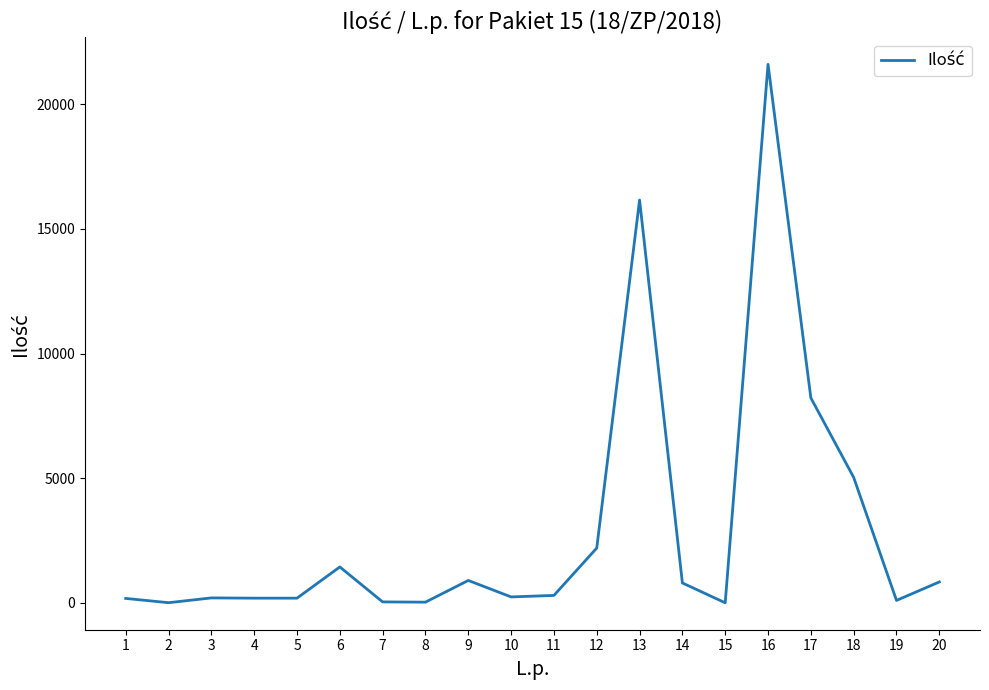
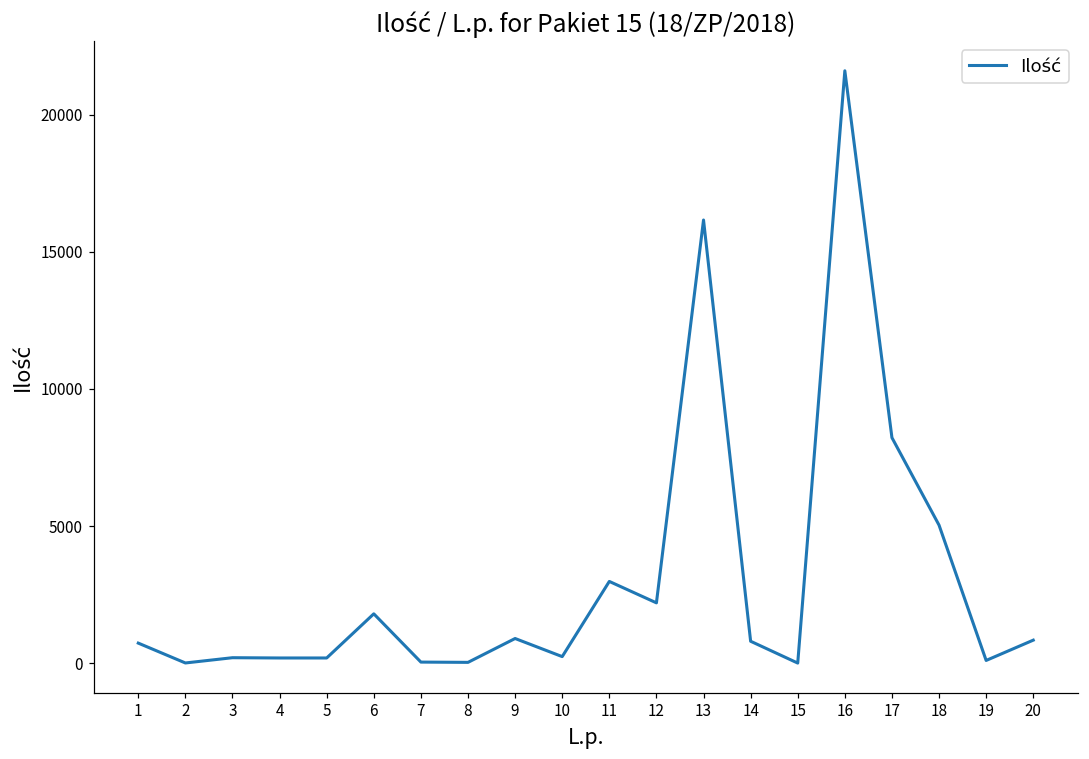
  {
-   "1": 200,
+   "1": 700,
    "2": 0,
    "3": 200,
    "4": 200,
    "5": 200,
-   "6": 1400,
+   "6": 1800,
    "7": 0,
    "8": 0,
    "9": 900,
    "10": 200,
-   "11": 300,
+   "11": 3000,
    "12": 2200,
    "13": 16200,
    "14": 800,
    "15": 0,
    "16": 21600,
    "17": 8200,
    "18": 5000,
    "19": 100,
    "20": 800
  }
